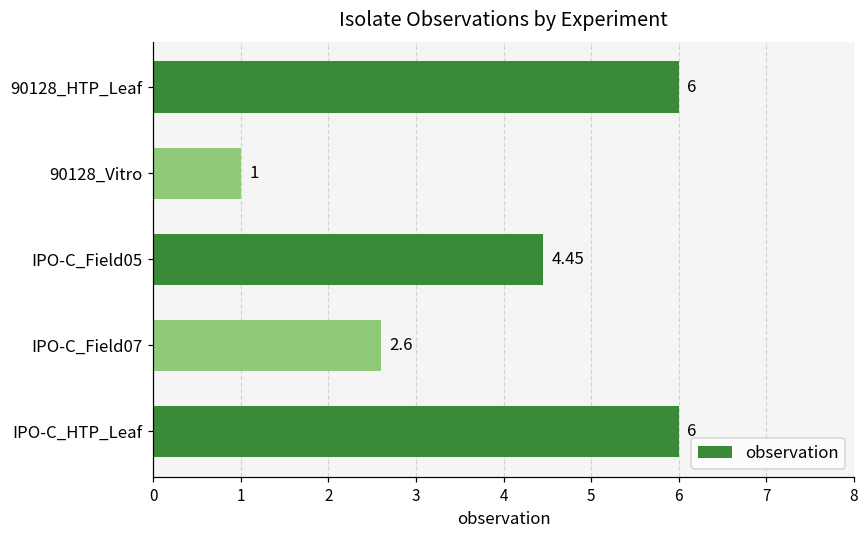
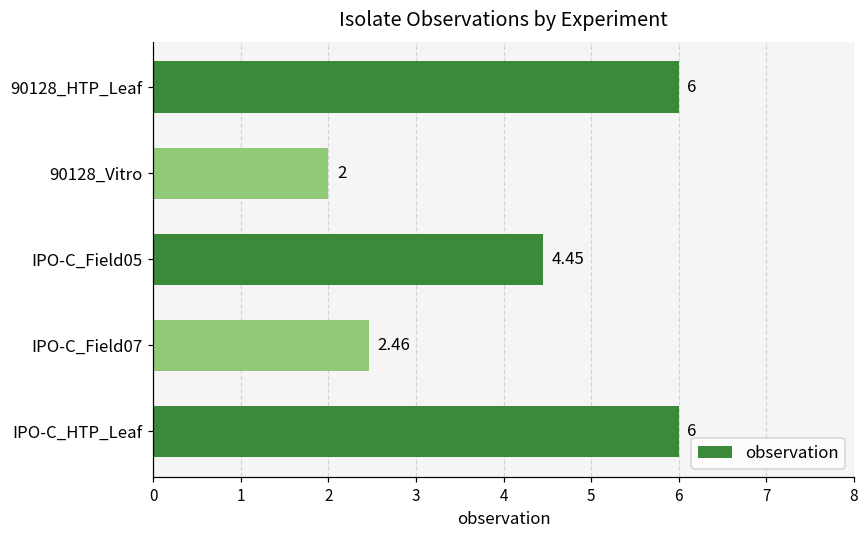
  {
    "90128_HTP_Leaf": 6,
-   "90128_Vitro": 1,
+   "90128_Vitro": 2,
    "IPO-C_Field05": 4.45,
-   "IPO-C_Field07": 2.6
+   "IPO-C_Field07": 2.46
  }
